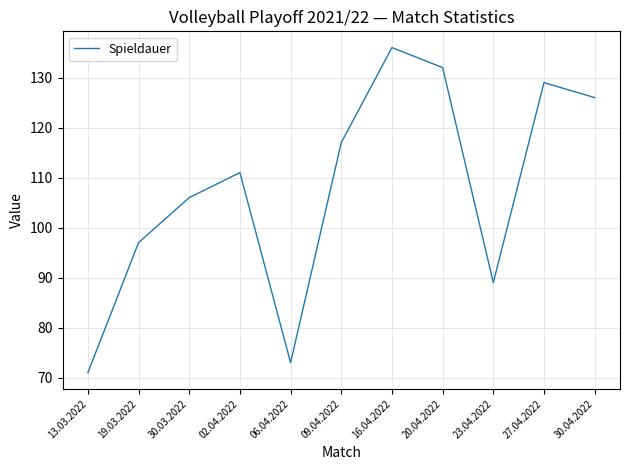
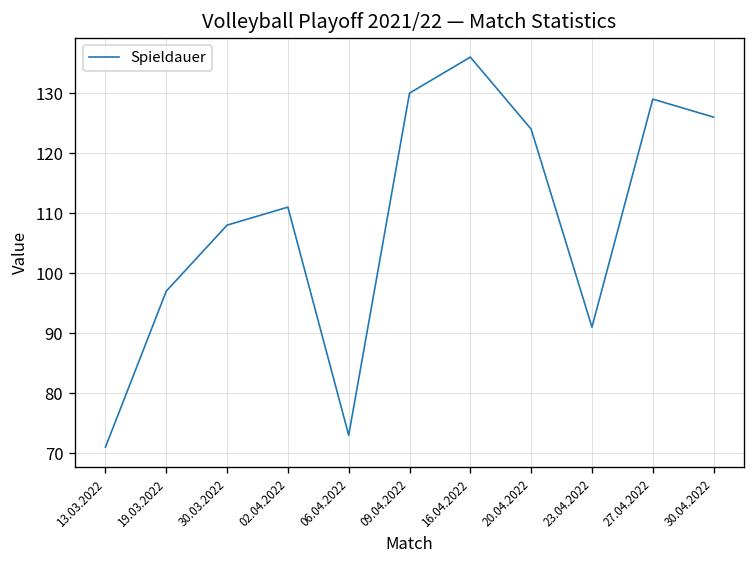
  {
    "13.03.2022": 71,
    "19.03.2022": 97,
-   "30.03.2022": 106,
+   "30.03.2022": 108,
    "02.04.2022": 111,
    "06.04.2022": 73,
-   "09.04.2022": 117,
+   "09.04.2022": 130,
    "16.04.2022": 136,
-   "20.04.2022": 132,
-   "23.04.2022": 89,
+   "20.04.2022": 124,
+   "23.04.2022": 91,
    "27.04.2022": 129,
    "30.04.2022": 126
  }
